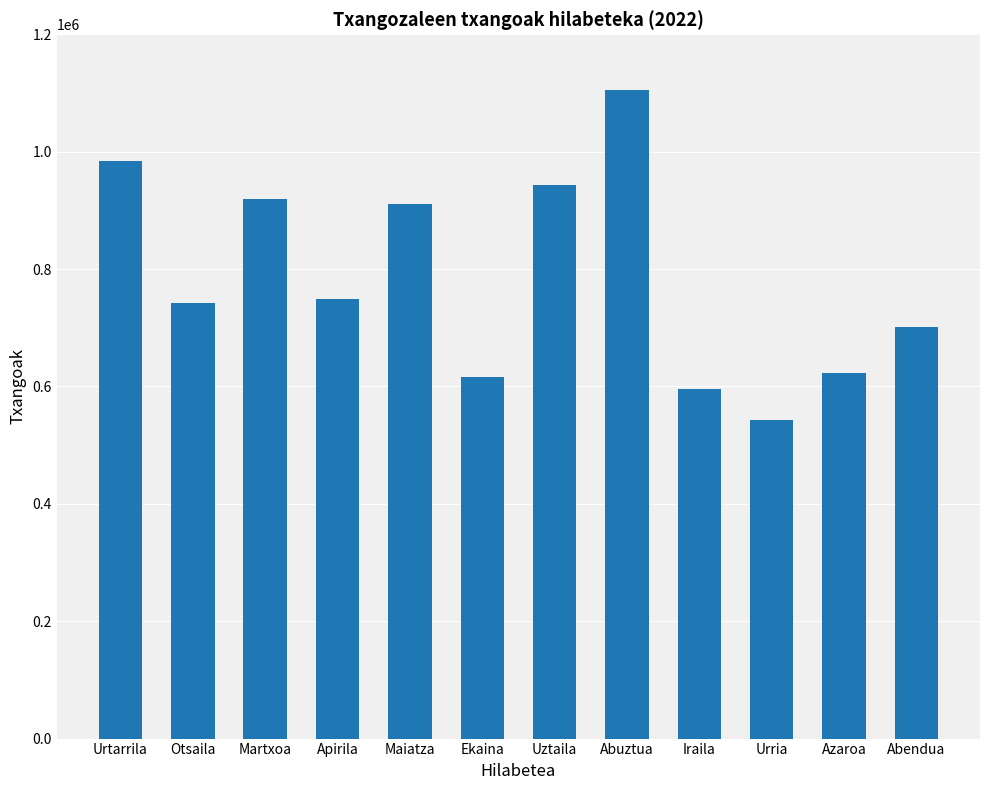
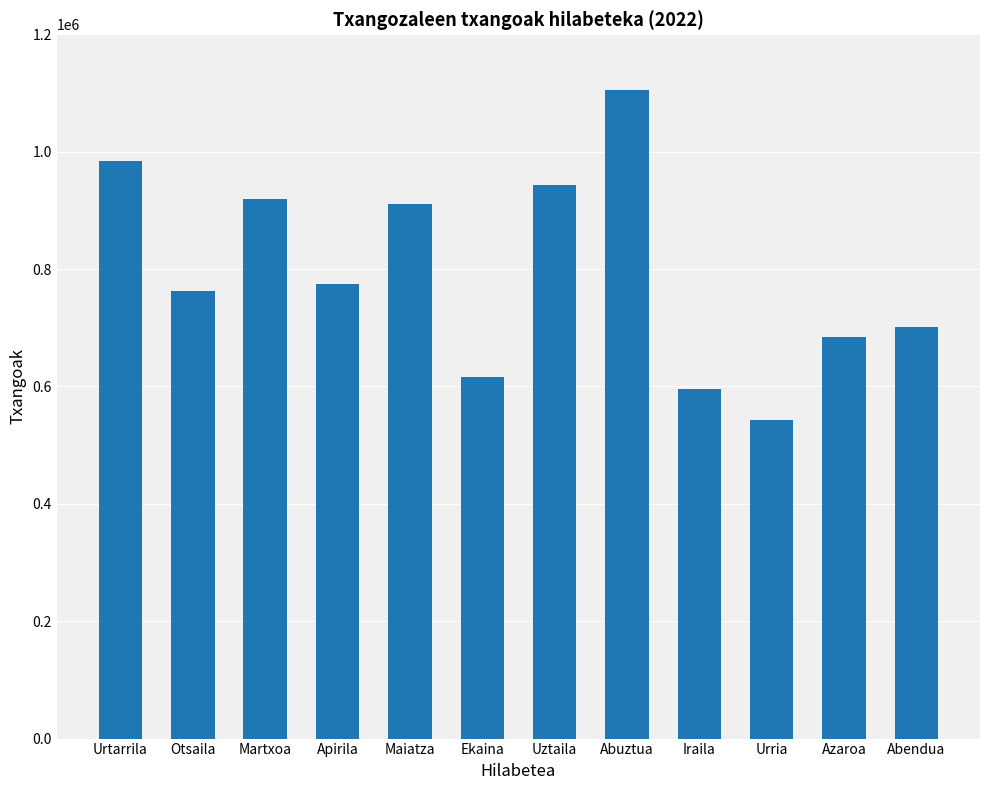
  {
    "Urtarrila": 980000,
-   "Otsaila": 740000,
+   "Otsaila": 760000,
    "Martxoa": 920000,
-   "Apirila": 750000,
+   "Apirila": 780000,
    "Maiatza": 910000,
    "Ekaina": 620000,
    "Uztaila": 940000,
    "Abuztua": 1100000,
    "Iraila": 600000,
    "Urria": 540000,
-   "Azaroa": 620000,
+   "Azaroa": 680000,
    "Abendua": 700000
  }
